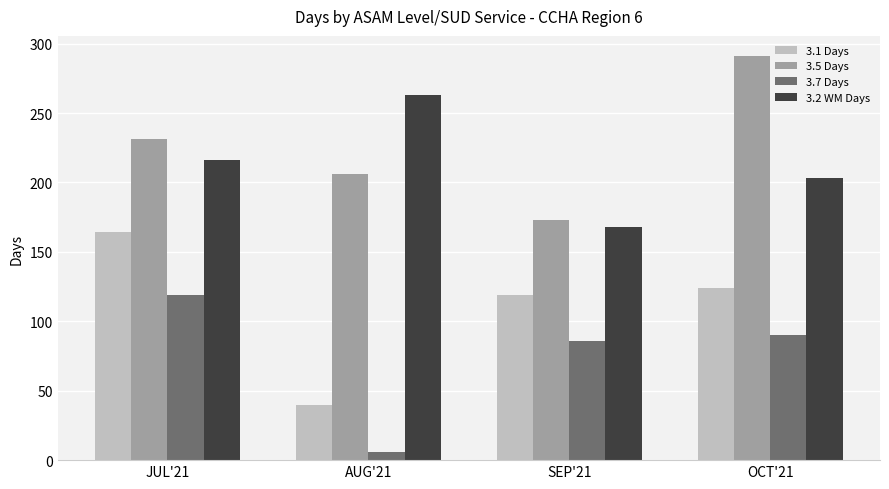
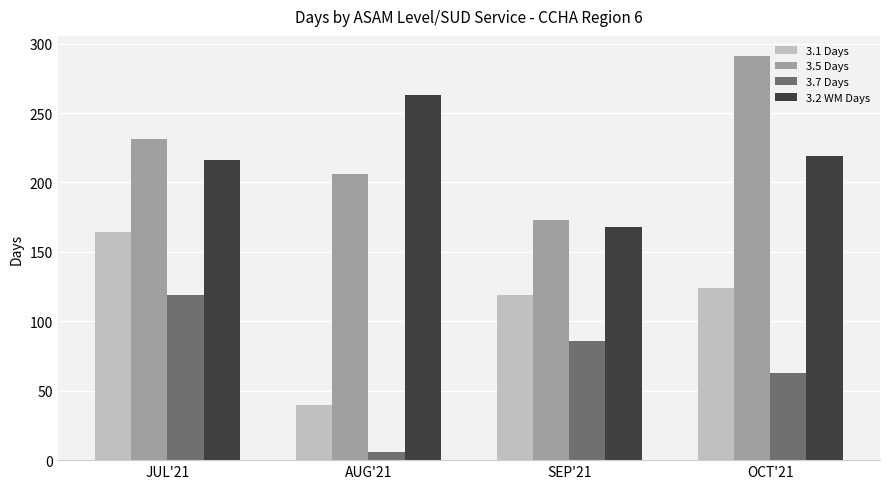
  {
    "3.7 Days": {
      "JUL'21": 119,
      "AUG'21": 6,
      "SEP'21": 86,
-     "OCT'21": 90
+     "OCT'21": 63
    },
    "3.2 WM Days": {
      "JUL'21": 216,
      "AUG'21": 263,
      "SEP'21": 168,
-     "OCT'21": 203
+     "OCT'21": 219
    }
  }
